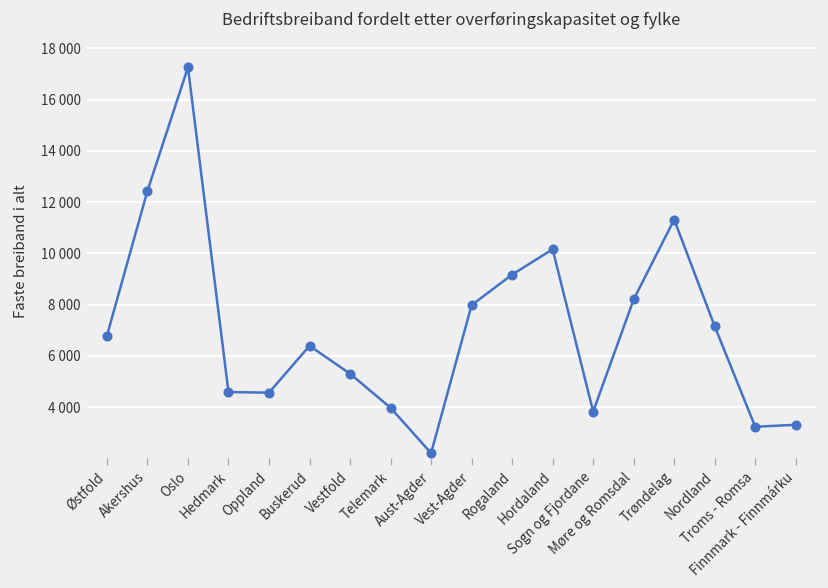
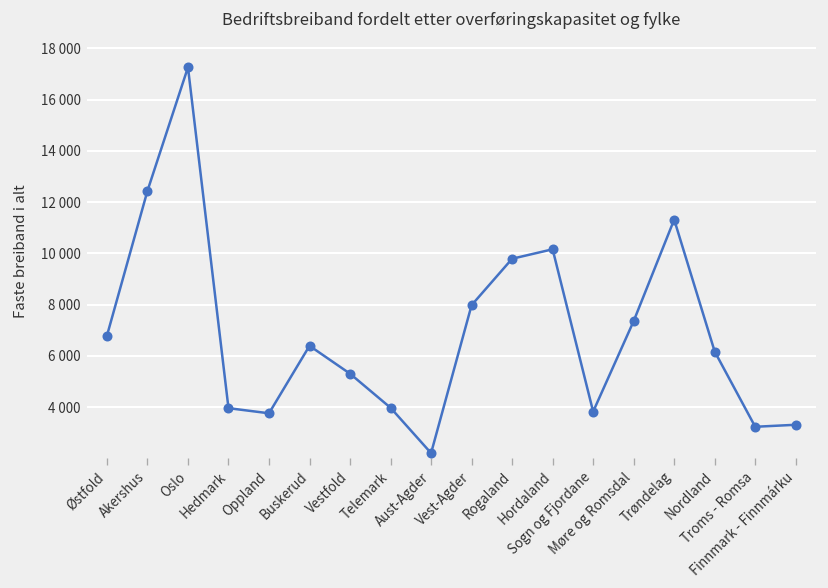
  {
    "Østfold": 6800,
    "Akershus": 12400,
    "Oslo": 17300,
-   "Hedmark": 4600,
-   "Oppland": 4600,
+   "Hedmark": 4000,
+   "Oppland": 3800,
    "Buskerud": 6400,
    "Vestfold": 5300,
    "Telemark": 4000,
    "Aust-Agder": 2200,
    "Vest-Agder": 8000,
-   "Rogaland": 9200,
+   "Rogaland": 9800,
    "Hordaland": 10200,
    "Sogn og Fjordane": 3800,
-   "Møre og Romsdal": 8200,
+   "Møre og Romsdal": 7400,
    "Trøndelag": 11300,
-   "Nordland": 7200,
+   "Nordland": 6200,
    "Troms - Romsa": 3200,
    "Finnmark - Finnmárku": 3300
  }
